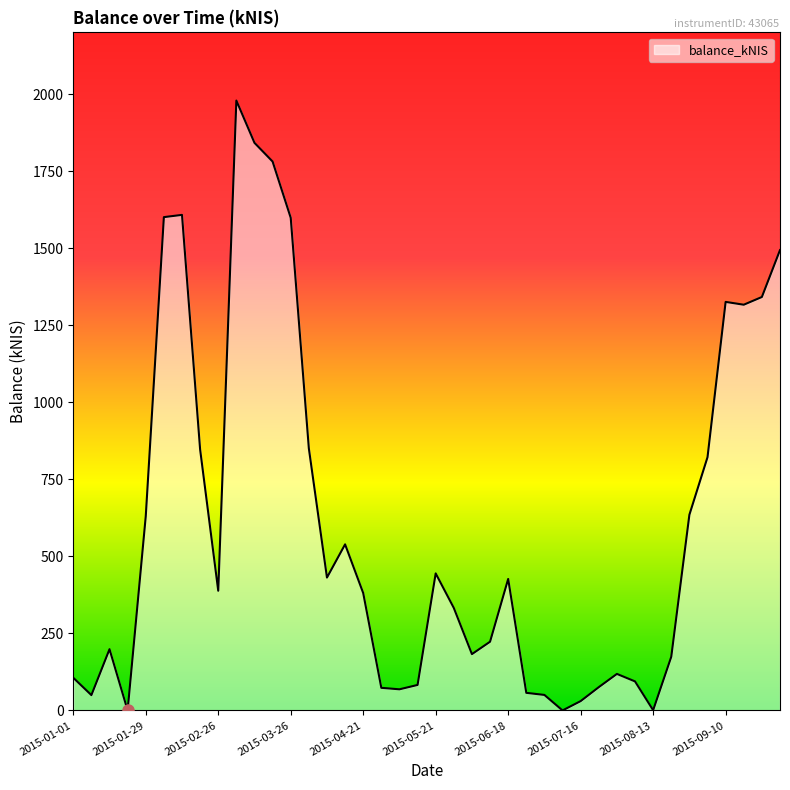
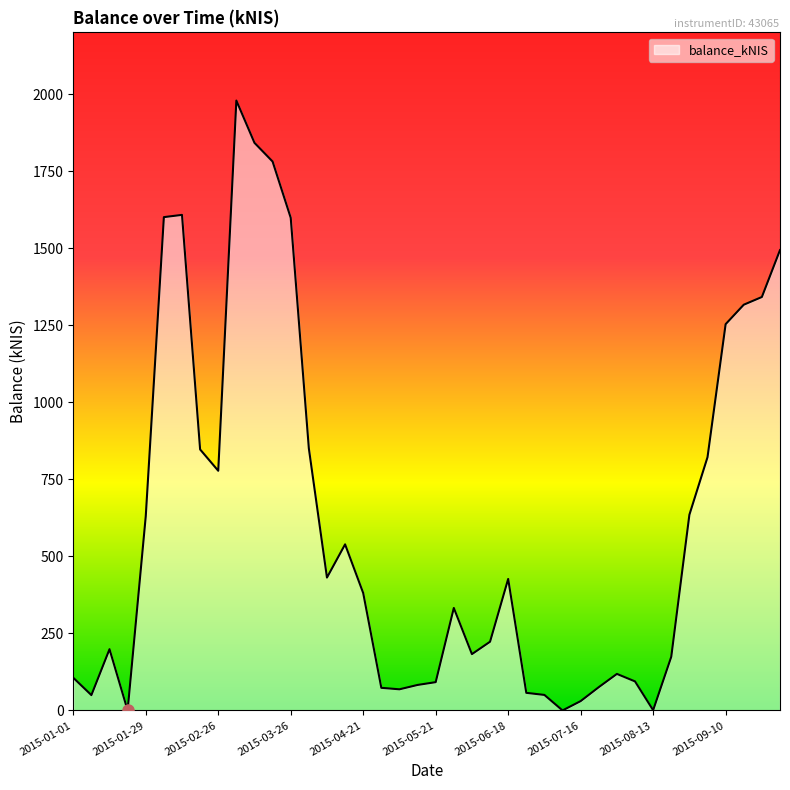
  {
    "balance_kNIS": {
      "2015-01-01": 110,
      "2015-01-29": 630,
-     "2015-02-26": 390,
+     "2015-02-26": 780,
      "2015-03-26": 1600,
      "2015-04-21": 380,
-     "2015-05-21": 440,
+     "2015-05-21": 90,
      "2015-06-18": 430,
      "2015-07-16": 30,
      "2015-08-13": 0,
-     "2015-09-10": 1330
+     "2015-09-10": 1250
    }
  }
